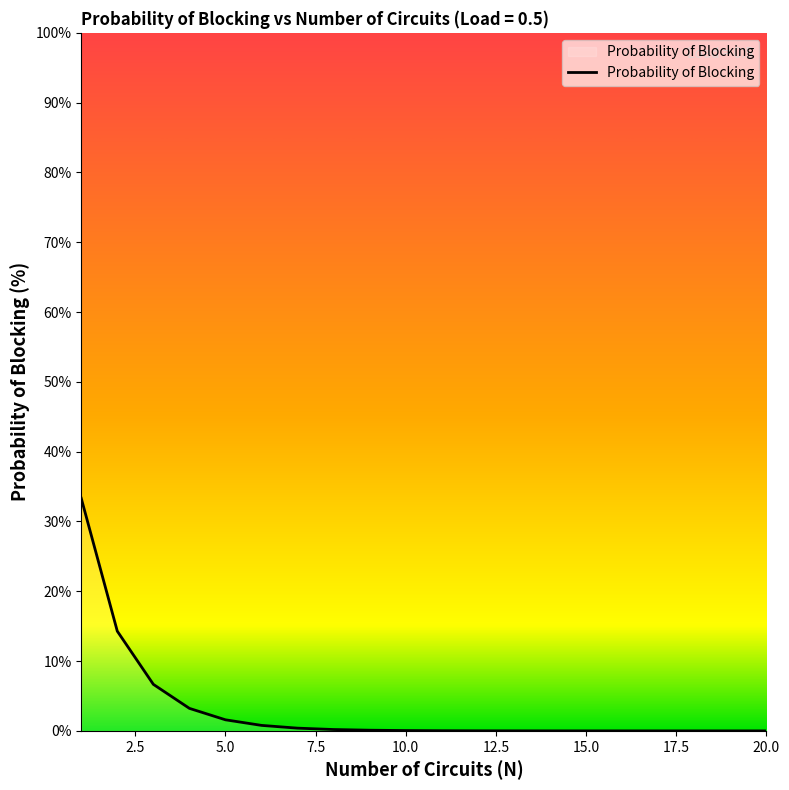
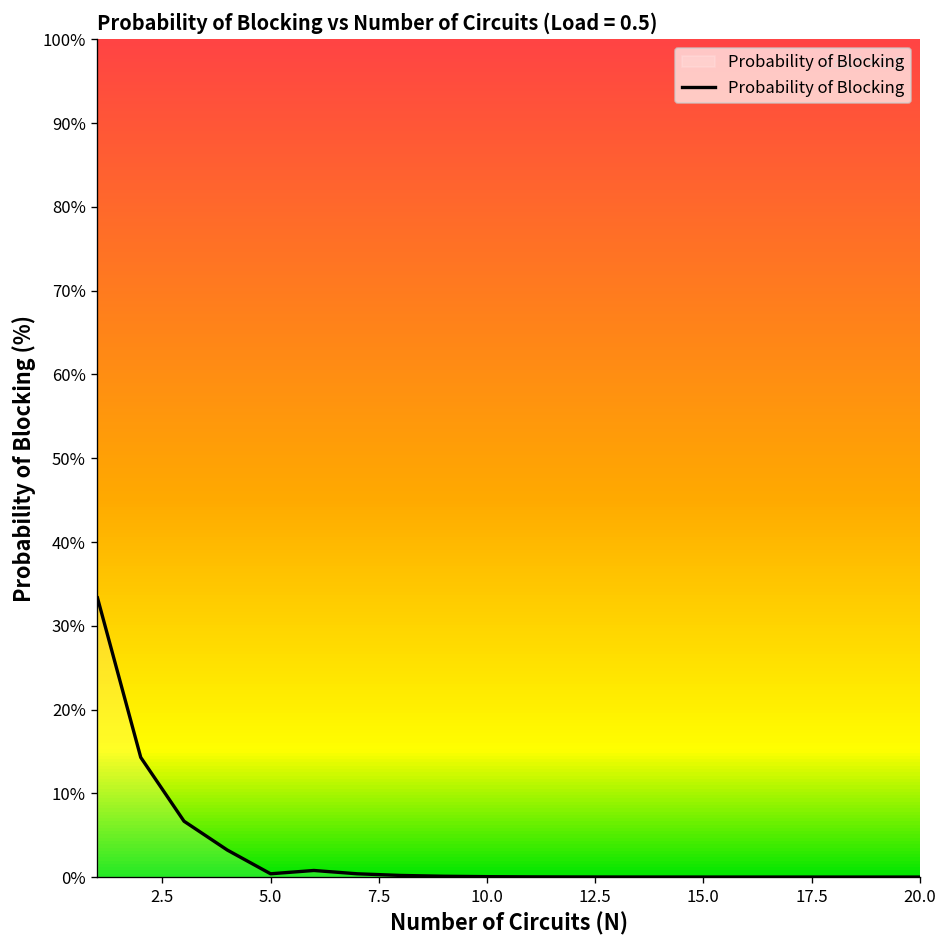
  {
-   "5.0": "2%",
+   "5.0": "0%",
    "10.0": "0%",
    "15.0": "0%",
    "20.0": "0%"
  }
